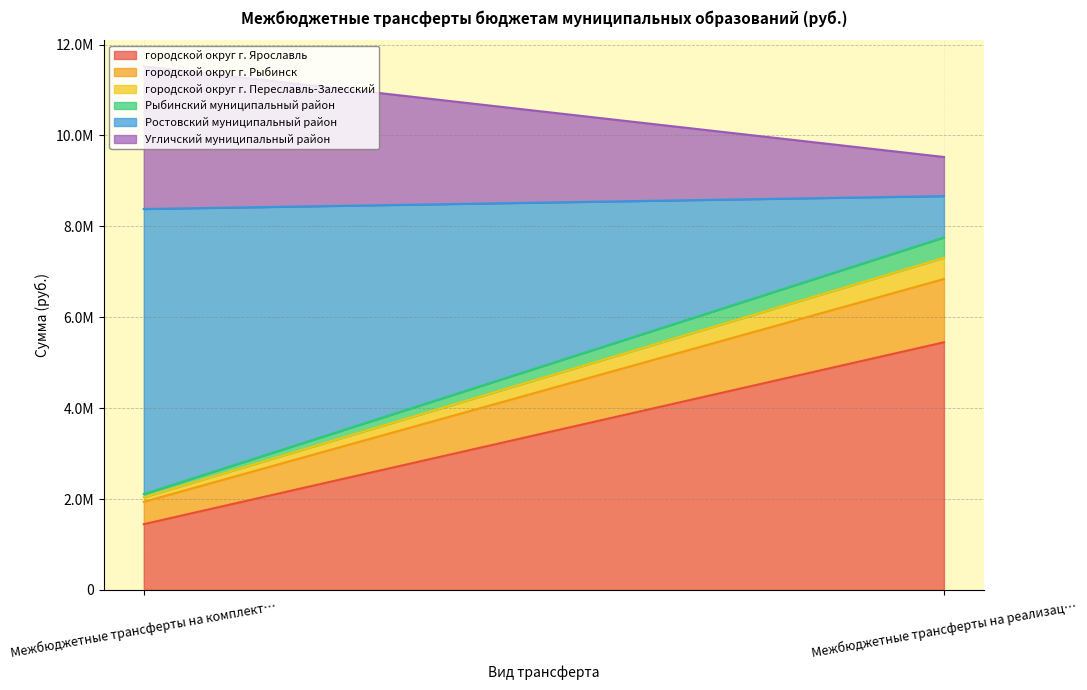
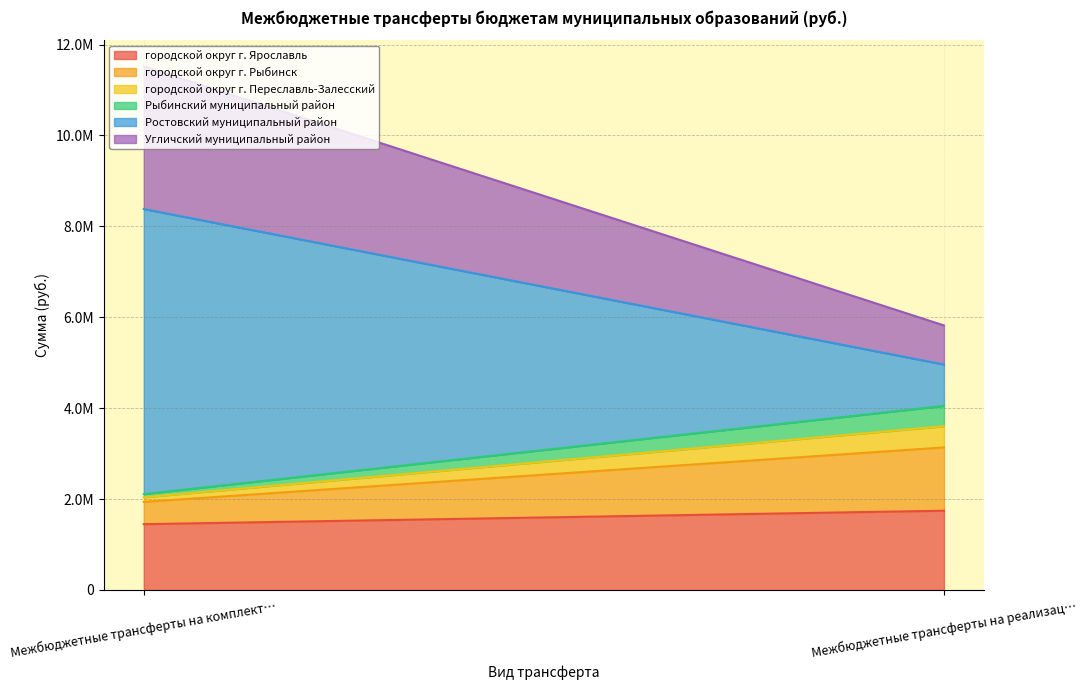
  {
    "городской округ г. Ярославль": {
      "Межбюджетные трансферты на комплект…": 1400000,
-     "Межбюджетные трансферты на реализац…": 5500000
+     "Межбюджетные трансферты на реализац…": 1700000
    },
    "Рыбинский муниципальный район": {
      "Межбюджетные трансферты на комплект…": 100000,
      "Межбюджетные трансферты на реализац…": 400000
    },
    "Ростовский муниципальный район": {
      "Межбюджетные трансферты на комплект…": 6300000,
      "Межбюджетные трансферты на реализац…": 900000
    },
    "Угличский муниципальный район": {
      "Межбюджетные трансферты на реализац…": 900000
    }
  }
